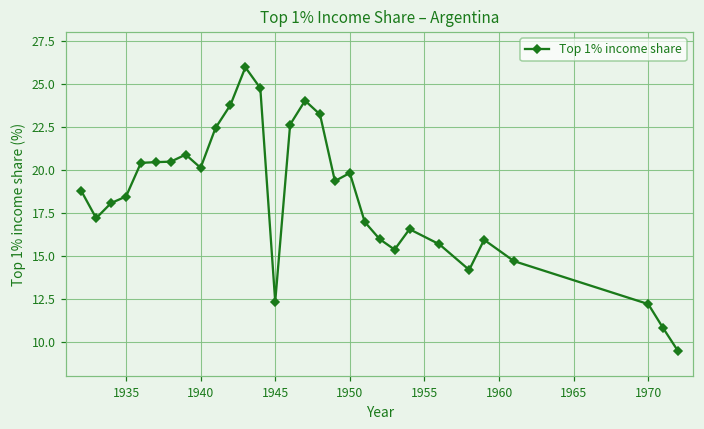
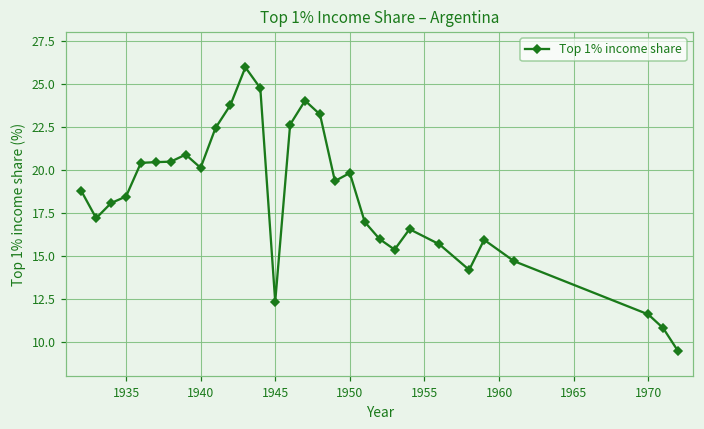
  {
    "1935": 18.4,
    "1940": 20.1,
    "1945": 12.3,
    "1950": 19.8,
-   "1970": 12.2
+   "1970": 11.6
  }
